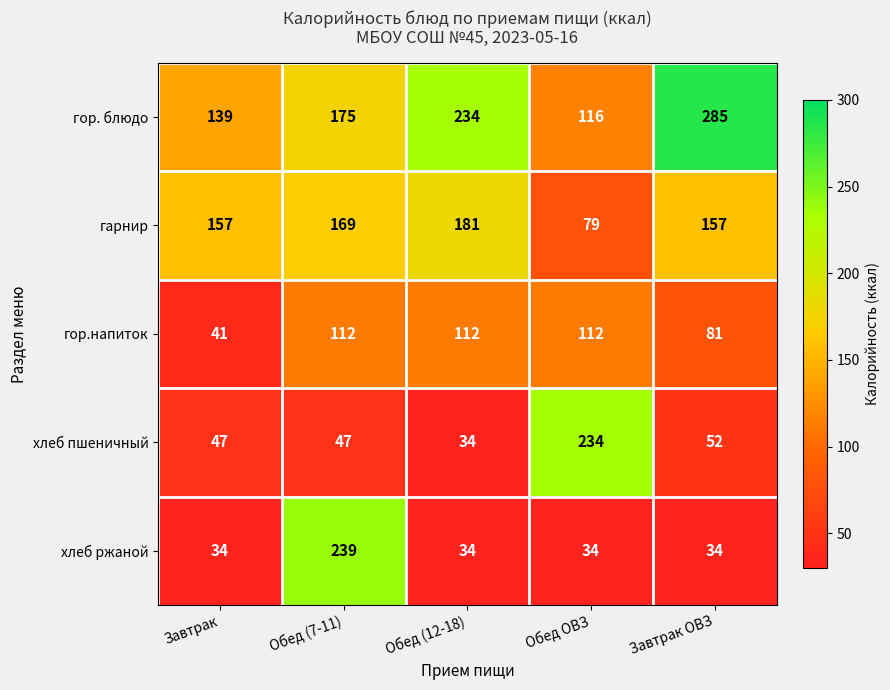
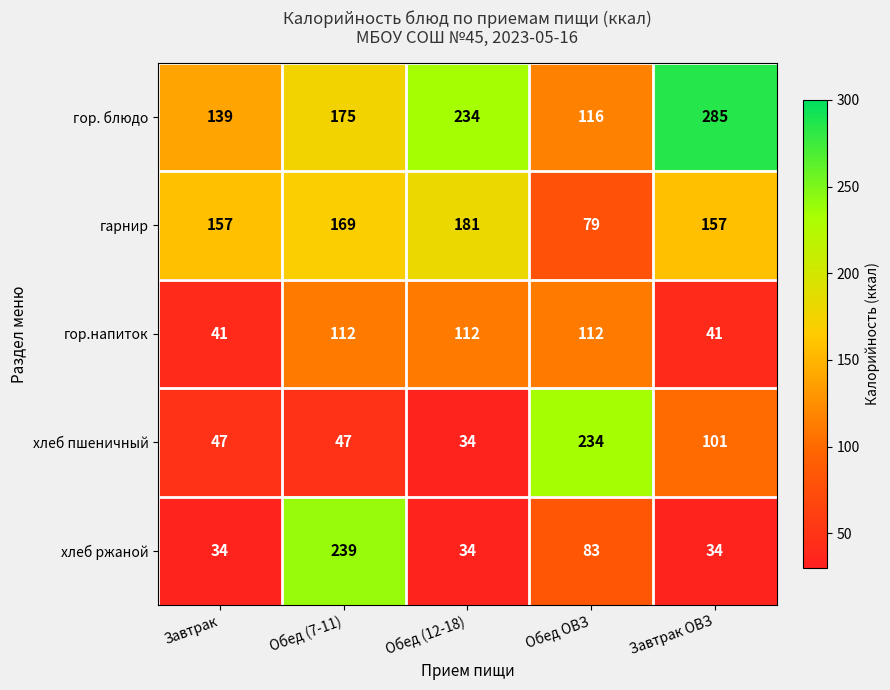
  {
    "гор. блюдо": {
      "Завтрак": 139,
      "Обед (7-11)": 175,
      "Обед (12-18)": 234,
      "Обед ОВЗ": 116,
      "Завтрак ОВЗ": 285
    },
    "гарнир": {
      "Завтрак": 157,
      "Обед (7-11)": 169,
      "Обед (12-18)": 181,
      "Обед ОВЗ": 79,
      "Завтрак ОВЗ": 157
    },
    "гор.напиток": {
      "Завтрак": 41,
      "Обед (7-11)": 112,
      "Обед (12-18)": 112,
      "Обед ОВЗ": 112,
-     "Завтрак ОВЗ": 81
+     "Завтрак ОВЗ": 41
    },
    "хлеб пшеничный": {
      "Завтрак": 47,
      "Обед (7-11)": 47,
      "Обед (12-18)": 34,
      "Обед ОВЗ": 234,
-     "Завтрак ОВЗ": 52
+     "Завтрак ОВЗ": 101
    },
    "хлеб ржаной": {
      "Завтрак": 34,
      "Обед (7-11)": 239,
      "Обед (12-18)": 34,
-     "Обед ОВЗ": 34,
+     "Обед ОВЗ": 83,
      "Завтрак ОВЗ": 34
    }
  }
